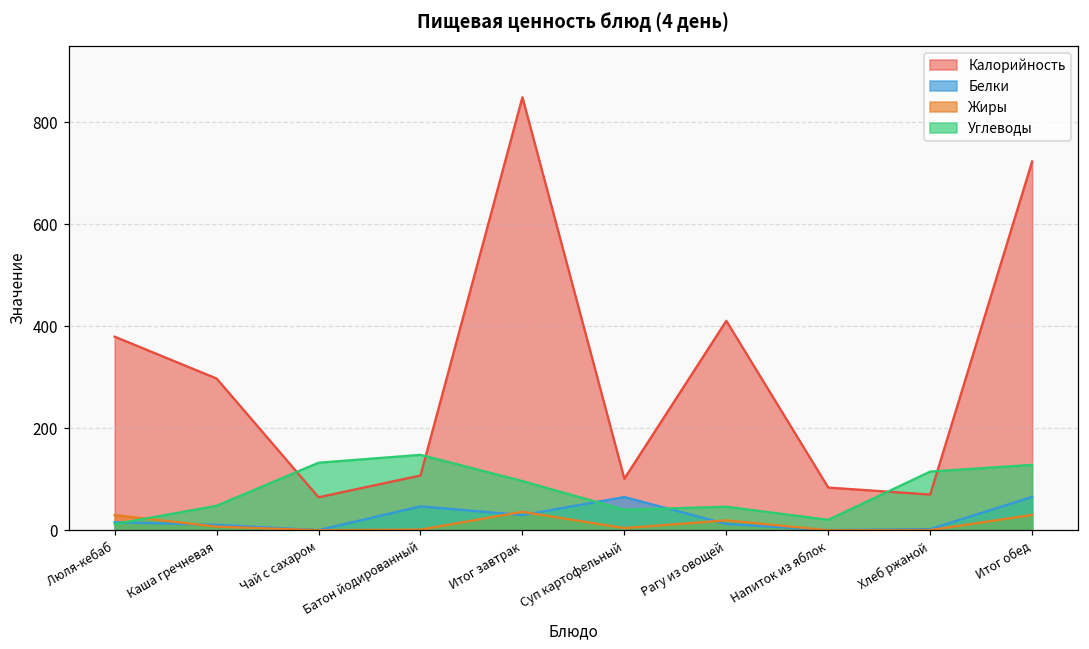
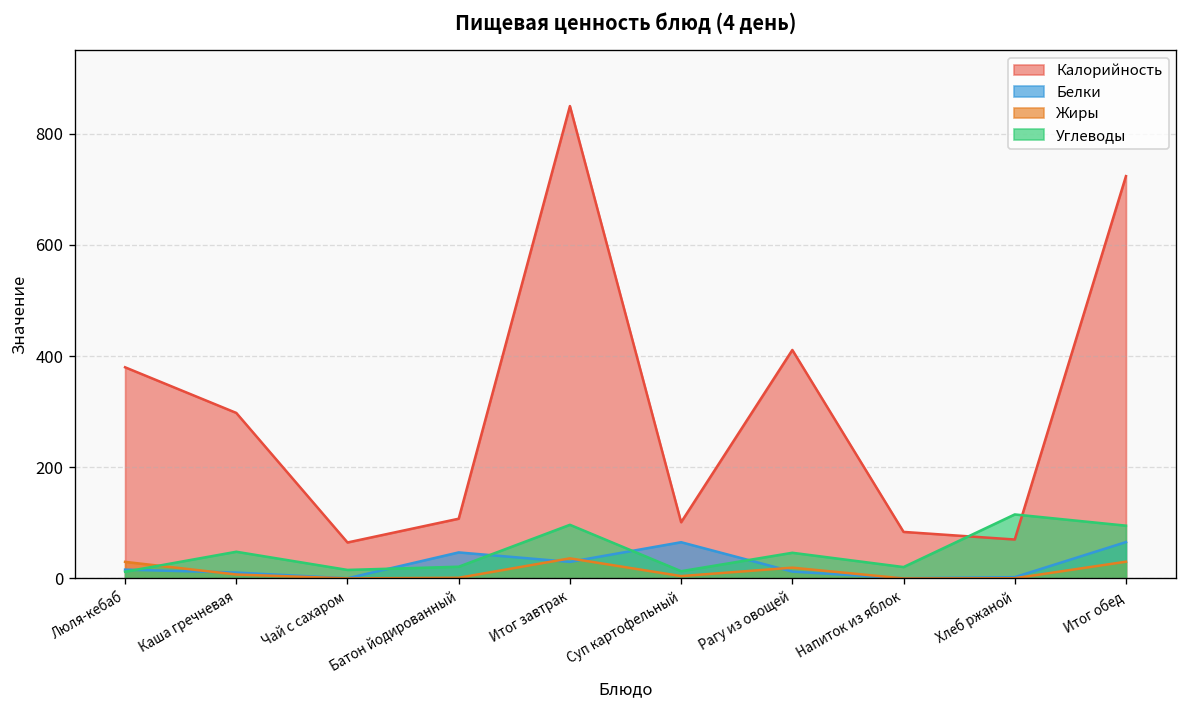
  {
    "Белки": {
      "Батон йодированный": 50,
      "Итог завтрак": 30,
      "Суп картофельный": 70,
      "Рагу из овощей": 10,
      "Итог обед": 70
    },
    "Углеводы": {
      "Каша гречневая": 50,
-     "Чай с сахаром": 130,
-     "Батон йодированный": 150,
+     "Чай с сахаром": 20,
+     "Батон йодированный": 20,
      "Итог завтрак": 100,
-     "Суп картофельный": 40,
+     "Суп картофельный": 10,
      "Рагу из овощей": 50,
      "Напиток из яблок": 20,
      "Хлеб ржаной": 120,
-     "Итог обед": 130
+     "Итог обед": 90
    }
  }
